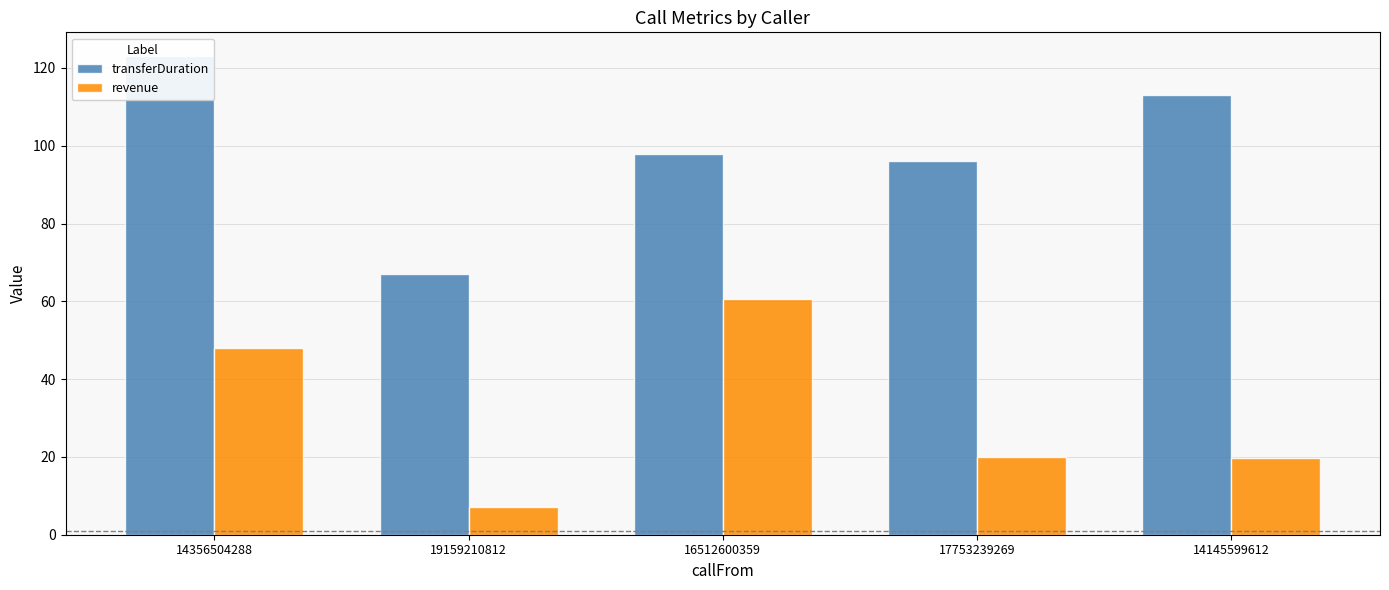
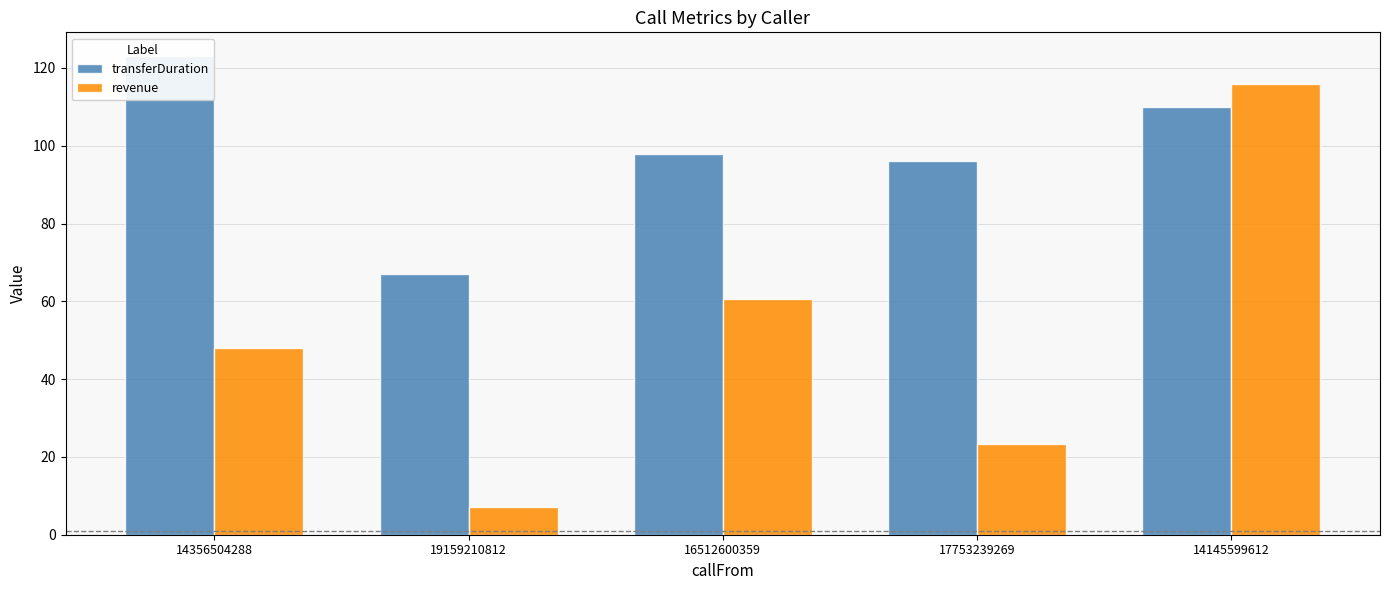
  {
    "transferDuration": {
      "19159210812": 67,
      "16512600359": 98,
      "17753239269": 96,
-     "14145599612": 113
+     "14145599612": 110
    },
    "revenue": {
      "14356504288": 48,
      "19159210812": 7,
      "16512600359": 61,
-     "17753239269": 20,
-     "14145599612": 20
+     "17753239269": 23,
+     "14145599612": 116
    }
  }
